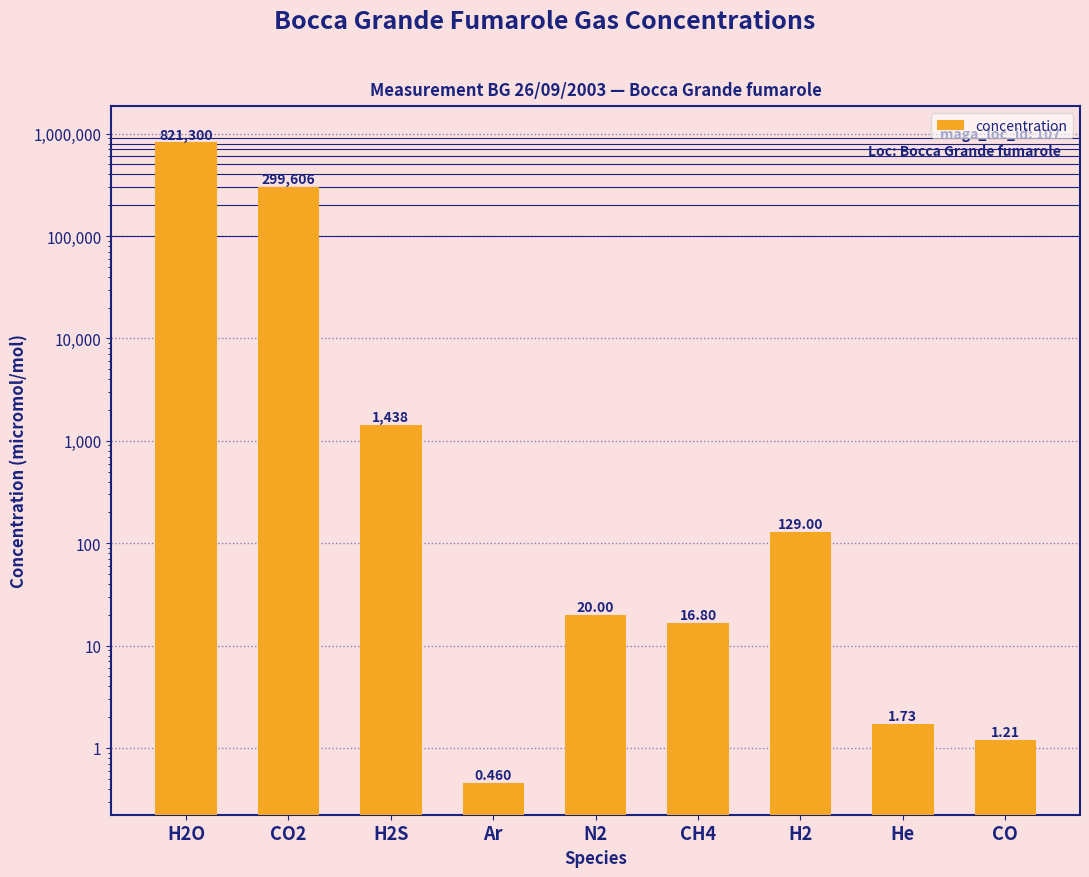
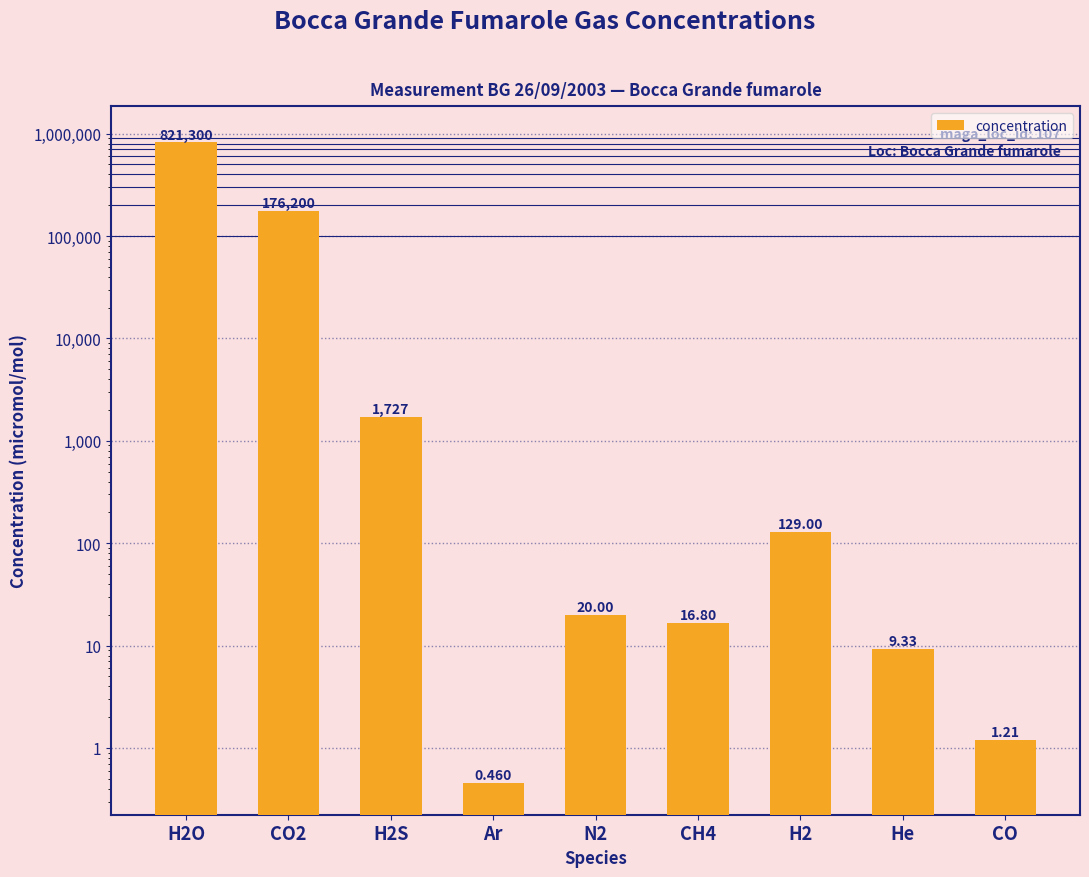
  {
    "H2O": "821,300",
-   "CO2": "299,606",
-   "H2S": "1,438",
+   "CO2": "176,200",
+   "H2S": "1,727",
    "Ar": "0.460",
    "N2": "20.00",
    "CH4": "16.80",
    "H2": "129.00",
-   "He": "1.73",
+   "He": "9.33",
    "CO": "1.21"
  }
